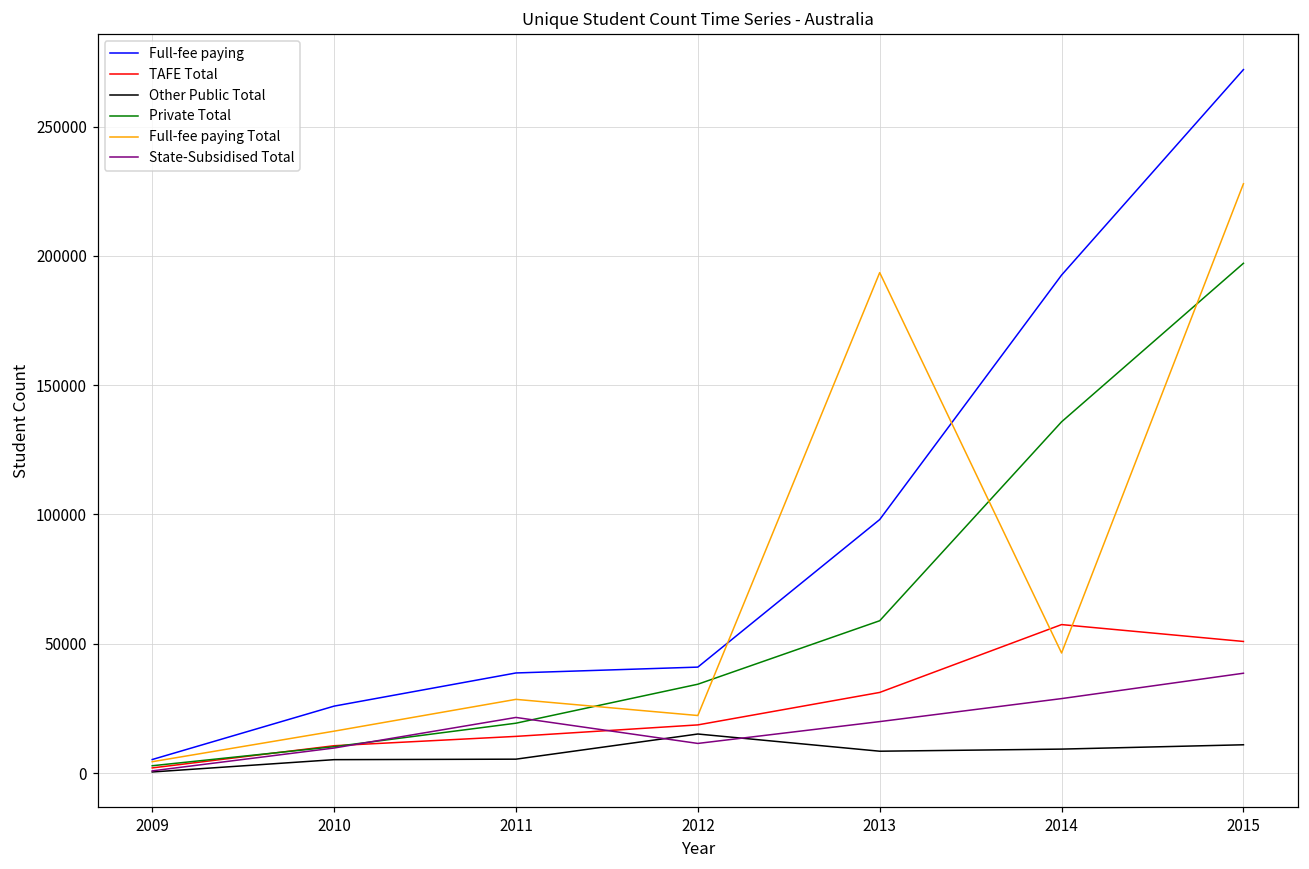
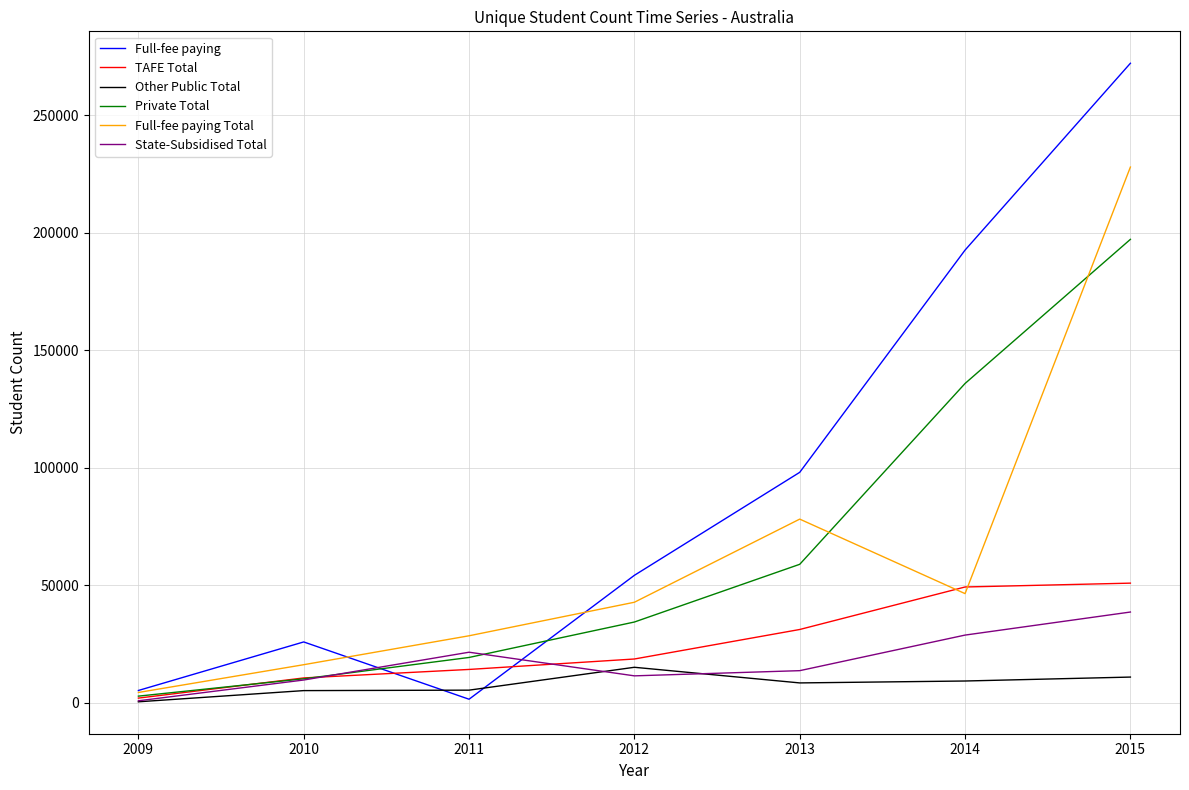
  {
    "Full-fee paying": {
      "2010": 26000,
-     "2011": 39000,
-     "2012": 41000,
+     "2011": 2000,
+     "2012": 54000,
      "2013": 98000,
      "2014": 193000,
      "2015": 272000
    },
    "TAFE Total": {
      "2011": 14000,
      "2012": 19000,
      "2013": 31000,
-     "2014": 57000,
+     "2014": 49000,
      "2015": 51000
    },
    "Other Public Total": {
      "2010": 5000,
      "2011": 5000,
      "2012": 15000,
      "2013": 8000,
      "2014": 9000,
      "2015": 11000
    },
    "Private Total": {
      "2011": 19000,
      "2012": 34000,
      "2013": 59000,
      "2014": 136000,
      "2015": 197000
    },
    "Full-fee paying Total": {
      "2010": 16000,
      "2011": 28000,
-     "2012": 22000,
-     "2013": 194000,
+     "2012": 43000,
+     "2013": 78000,
      "2014": 46000,
      "2015": 228000
    },
    "State-Subsidised Total": {
      "2011": 22000,
      "2012": 11000,
-     "2013": 20000,
+     "2013": 14000,
      "2014": 29000,
      "2015": 39000
    }
  }
